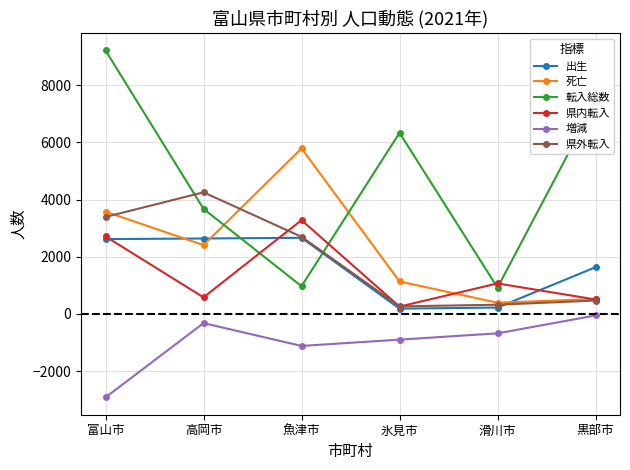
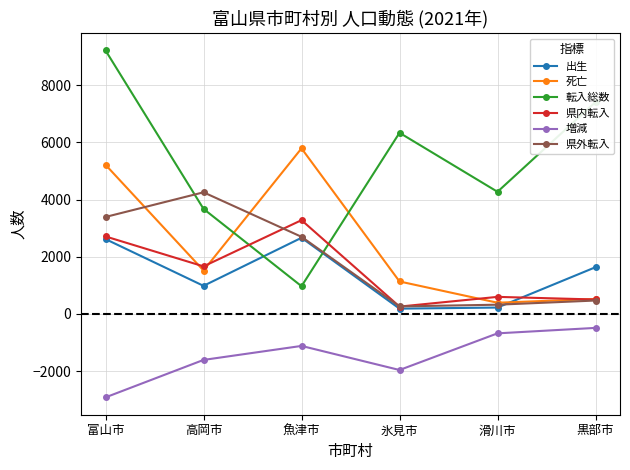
  {
    "出生": {
      "富山市": 2600,
-     "高岡市": 2600,
+     "高岡市": 1000,
      "滑川市": 200,
      "黒部市": 1600
    },
    "死亡": {
-     "富山市": 3600,
-     "高岡市": 2400,
+     "富山市": 5200,
+     "高岡市": 1500,
      "魚津市": 5800,
      "氷見市": 1100
    },
    "転入総数": {
      "富山市": 9200,
      "高岡市": 3700,
      "魚津市": 1000,
      "氷見市": 6300,
-     "滑川市": 900
+     "滑川市": 4300
    },
    "県内転入": {
      "富山市": 2700,
-     "高岡市": 600,
+     "高岡市": 1700,
      "魚津市": 3300,
-     "滑川市": 1100
+     "滑川市": 600
    },
    "増減": {
      "富山市": -2900,
-     "高岡市": -300,
+     "高岡市": -1600,
      "魚津市": -1100,
-     "氷見市": -900,
+     "氷見市": -2000,
      "滑川市": -700,
-     "黒部市": -100
+     "黒部市": -500
    },
    "県外転入": {
      "富山市": 3400,
      "高岡市": 4300
    }
  }
